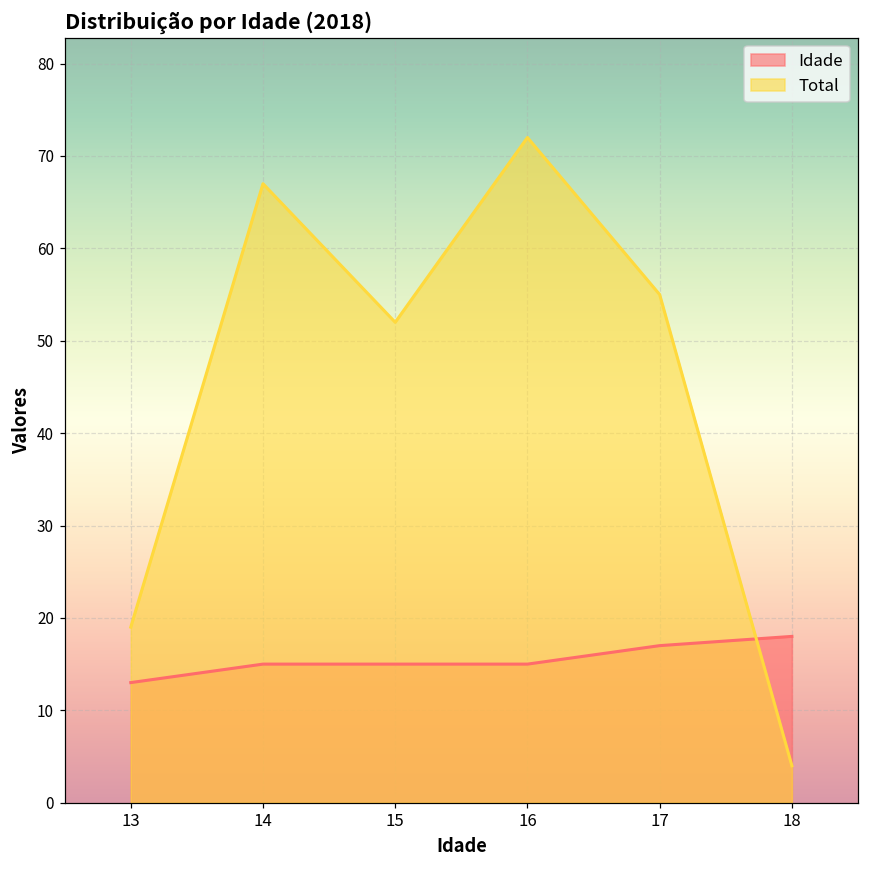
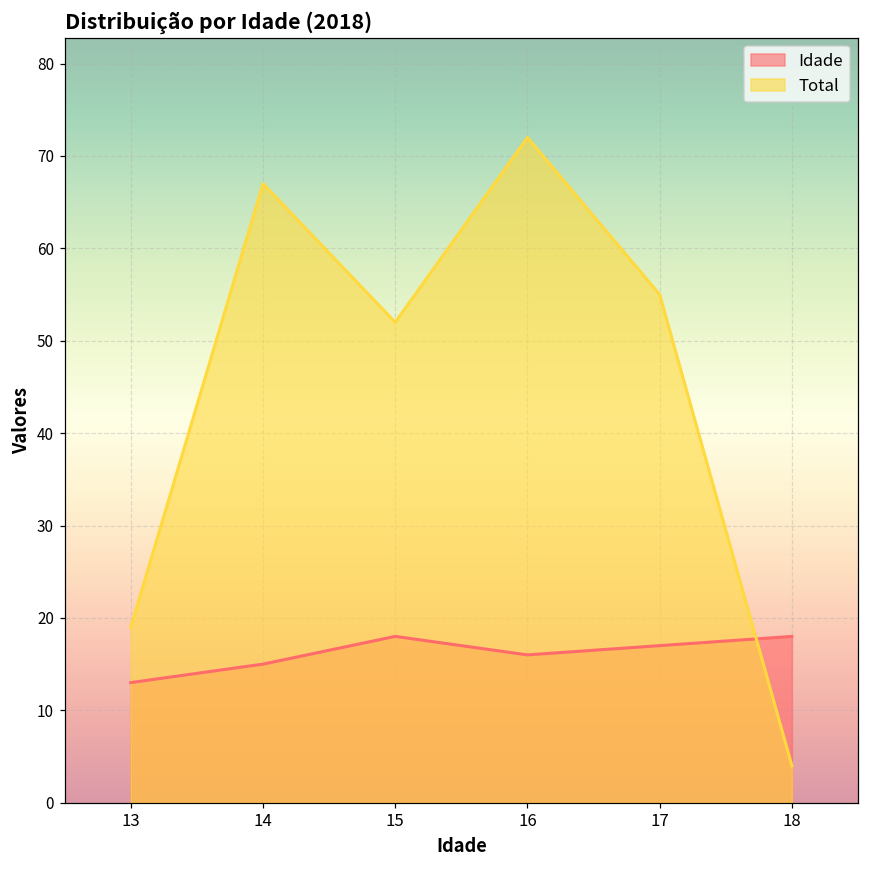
  {
    "Idade": {
      "13": 13,
      "14": 15,
-     "15": 15,
-     "16": 15,
+     "15": 18,
+     "16": 16,
      "17": 17,
      "18": 18
    },
    "Total": {
      "13": 19,
      "14": 67,
      "15": 52,
      "16": 72,
      "17": 55,
      "18": 4
    }
  }
